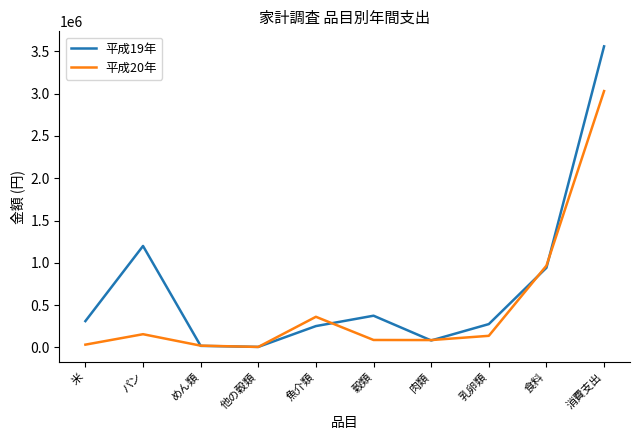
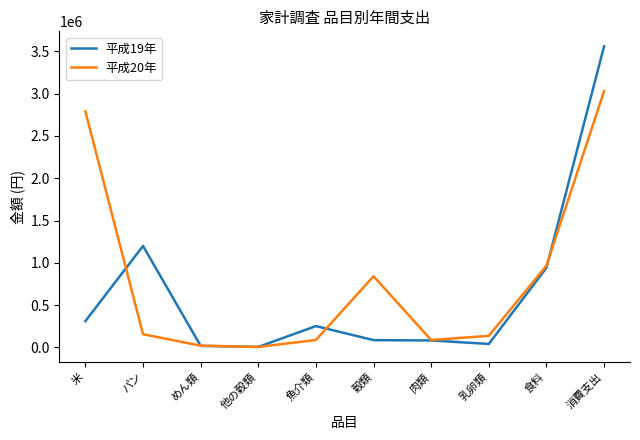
  {
    "平成19年": {
      "米": 300000,
      "パン": 1200000,
      "魚介類": 300000,
-     "穀類": 400000,
-     "乳卵類": 300000,
+     "穀類": 100000,
+     "乳卵類": 0,
      "消費支出": 3600000
    },
    "平成20年": {
-     "米": 0,
+     "米": 2800000,
      "パン": 200000,
-     "魚介類": 400000,
-     "穀類": 100000,
+     "魚介類": 100000,
+     "穀類": 800000,
      "乳卵類": 100000,
      "消費支出": 3000000
    }
  }
